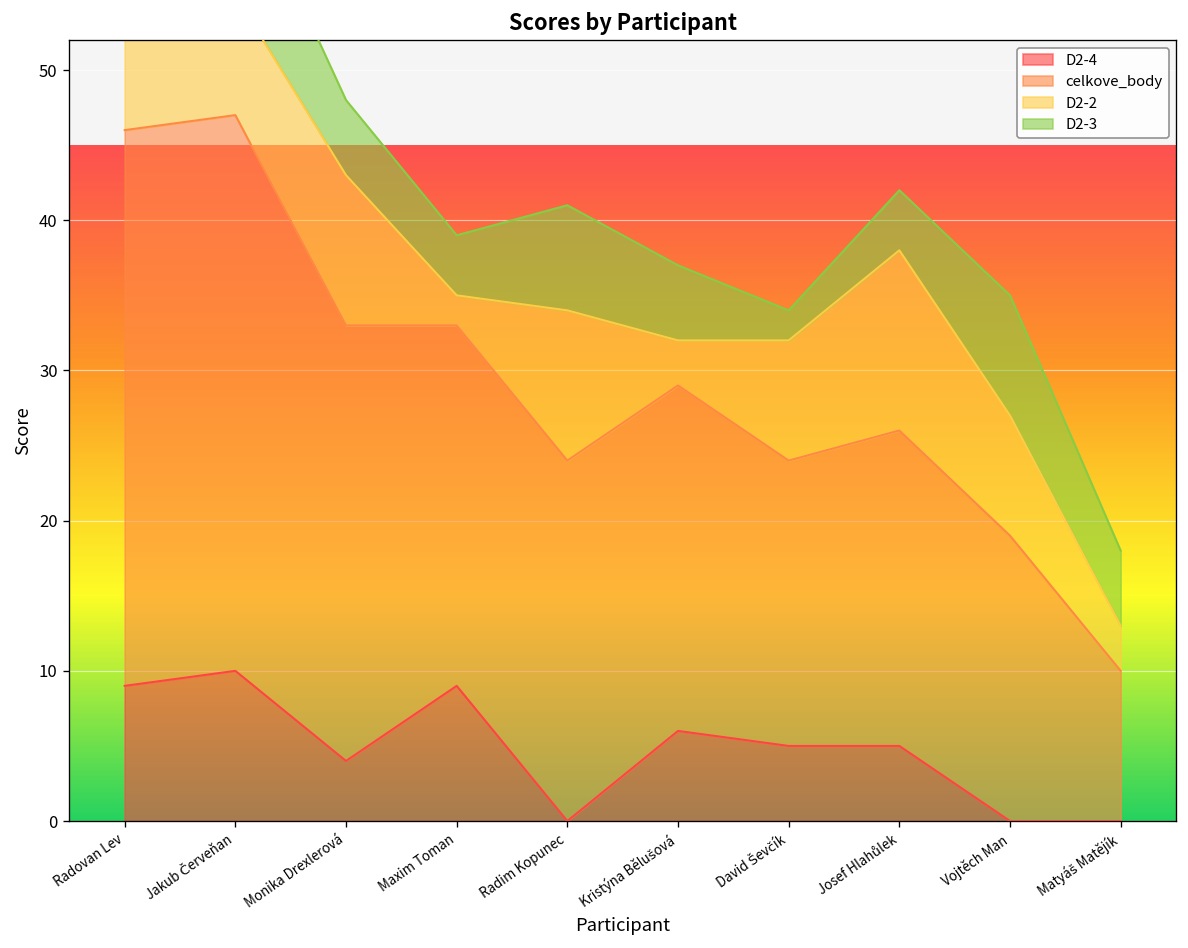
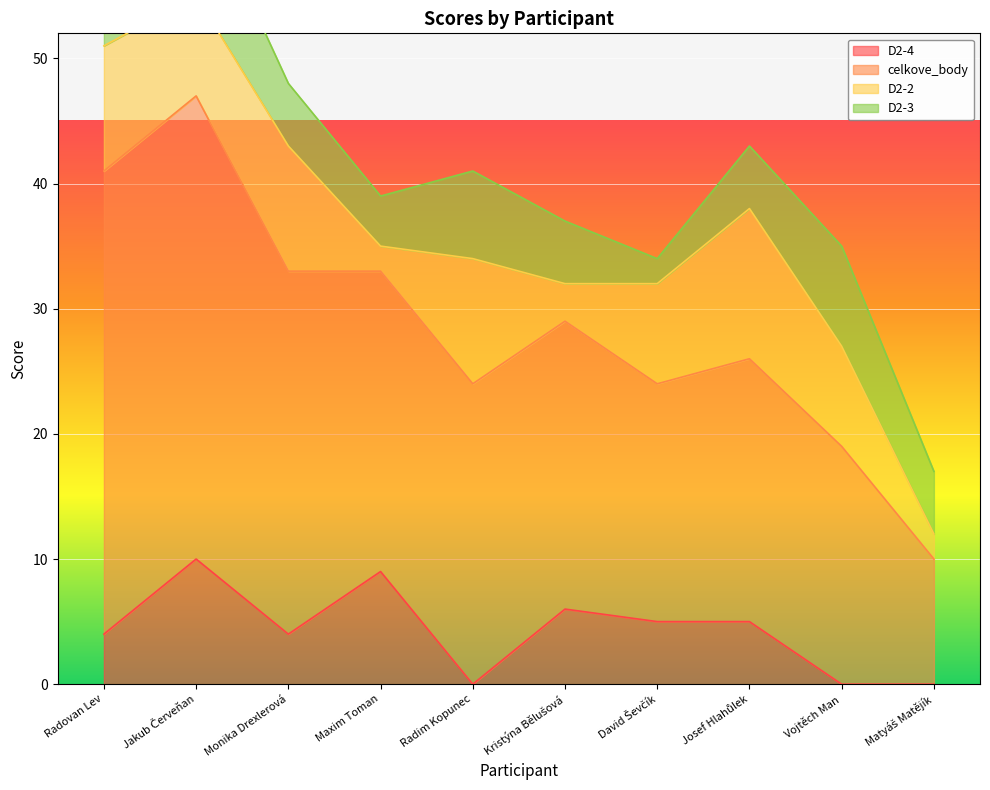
  {
    "D2-4": {
-     "Radovan Lev": 9,
+     "Radovan Lev": 4,
      "Jakub Červeňan": 10,
      "Monika Drexlerová": 4,
      "Maxim Toman": 9,
      "Radim Kopunec": 0,
      "Kristýna Bělušová": 6,
      "David Ševčík": 5,
      "Josef Hlahůlek": 5,
      "Vojtěch Man": 0,
      "Matyáš Matějík": 0
    },
    "celkove_body": {
      "Radovan Lev": 37,
      "Jakub Červeňan": 37,
      "Monika Drexlerová": 29,
      "Maxim Toman": 24,
      "Radim Kopunec": 24,
      "Kristýna Bělušová": 23,
      "David Ševčík": 19,
      "Josef Hlahůlek": 21,
      "Vojtěch Man": 19,
      "Matyáš Matějík": 10
    },
    "D2-2": {
      "Monika Drexlerová": 10,
      "Maxim Toman": 2,
      "Radim Kopunec": 10,
      "Kristýna Bělušová": 3,
      "David Ševčík": 8,
      "Josef Hlahůlek": 12,
      "Vojtěch Man": 8,
-     "Matyáš Matějík": 3
+     "Matyáš Matějík": 2
    },
    "D2-3": {
      "Monika Drexlerová": 5,
      "Maxim Toman": 4,
      "Radim Kopunec": 7,
      "Kristýna Bělušová": 5,
      "David Ševčík": 2,
-     "Josef Hlahůlek": 4,
+     "Josef Hlahůlek": 5,
      "Vojtěch Man": 8,
      "Matyáš Matějík": 5
    }
  }
